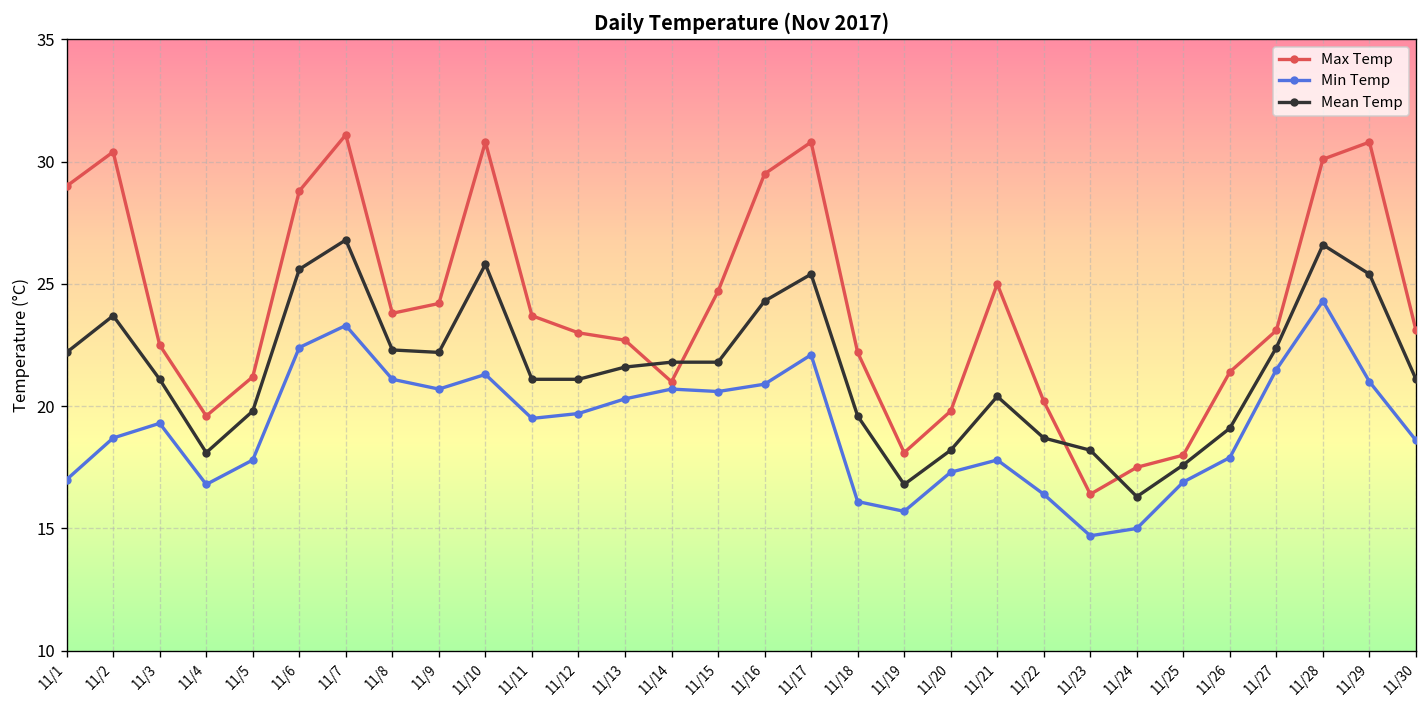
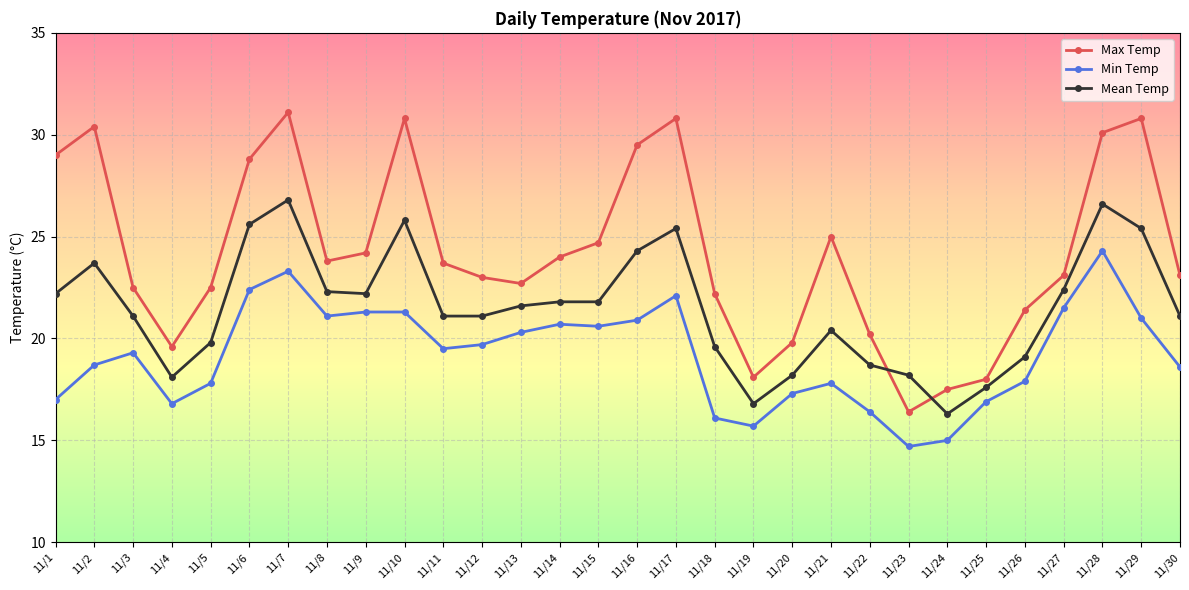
  {
    "Max Temp": {
      "11/1": 29.0,
      "11/2": 30.4,
      "11/3": 22.5,
      "11/4": 19.6,
-     "11/5": 21.2,
+     "11/5": 22.5,
      "11/6": 28.8,
      "11/7": 31.1,
      "11/8": 23.8,
      "11/9": 24.2,
      "11/10": 30.8,
      "11/11": 23.7,
      "11/12": 23.0,
      "11/13": 22.7,
-     "11/14": 21,
+     "11/14": 24,
      "11/15": 24.7,
      "11/16": 29.5,
      "11/17": 30.8,
      "11/18": 22.2,
      "11/19": 18.1,
      "11/20": 19.8,
      "11/21": 25.0,
      "11/22": 20.2,
      "11/23": 16.4,
      "11/24": 17.5,
      "11/25": 18.0,
      "11/26": 21.4,
      "11/27": 23.1,
      "11/28": 30.1,
      "11/29": 30.8,
      "11/30": 23.1
    },
    "Min Temp": {
      "11/1": 17.0,
      "11/2": 18.7,
      "11/3": 19.3,
      "11/4": 16.8,
      "11/5": 17.8,
      "11/6": 22.4,
      "11/7": 23.3,
      "11/8": 21.1,
-     "11/9": 20.7,
+     "11/9": 21.3,
      "11/10": 21.3,
      "11/11": 19.5,
      "11/12": 19.7,
      "11/13": 20.3,
      "11/14": 20.7,
      "11/15": 20.6,
      "11/16": 20.9,
      "11/17": 22.1,
      "11/18": 16.1,
      "11/19": 15.7,
      "11/20": 17.3,
      "11/21": 17.8,
      "11/22": 16.4,
      "11/23": 14.7,
      "11/24": 15.0,
      "11/25": 16.9,
      "11/26": 17.9,
      "11/27": 21.5,
      "11/28": 24.3,
      "11/29": 21.0,
      "11/30": 18.6
    },
    "Mean Temp": {
      "11/1": 22.2,
      "11/2": 23.7,
      "11/3": 21.1,
      "11/4": 18.1,
      "11/5": 19.8,
      "11/6": 25.6,
      "11/7": 26.8,
      "11/8": 22.3,
      "11/9": 22.2,
      "11/10": 25.8,
      "11/11": 21.1,
      "11/12": 21.1,
      "11/13": 21.6,
      "11/14": 21.8,
      "11/15": 21.8,
      "11/16": 24.3,
      "11/17": 25.4,
      "11/18": 19.6,
      "11/19": 16.8,
      "11/20": 18.2,
      "11/21": 20.4,
      "11/22": 18.7,
      "11/23": 18.2,
      "11/24": 16.3,
      "11/25": 17.6,
      "11/26": 19.1,
      "11/27": 22.4,
      "11/28": 26.6,
      "11/29": 25.4,
      "11/30": 21.1
    }
  }
